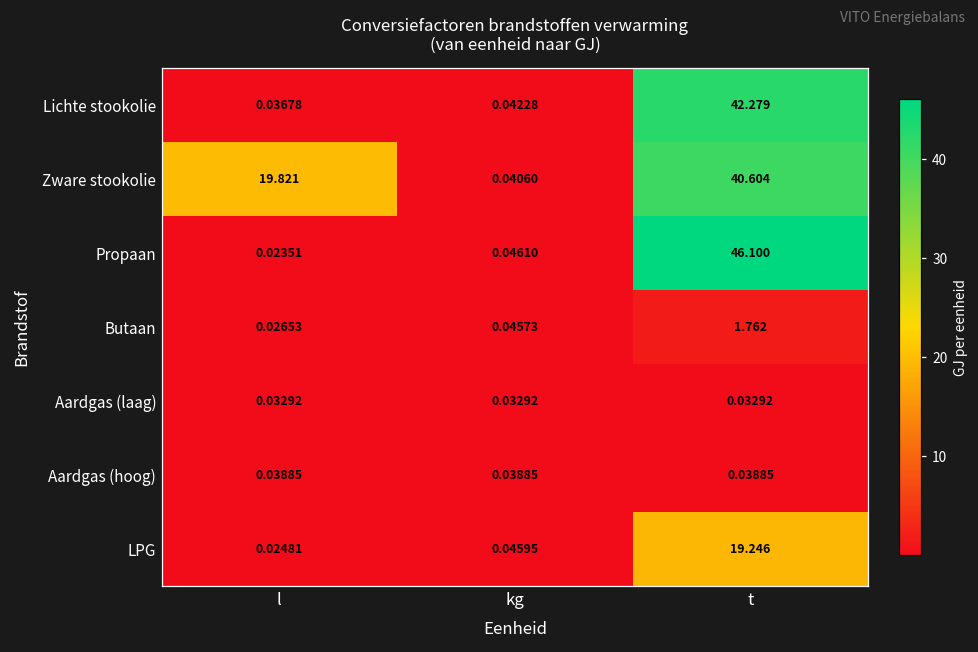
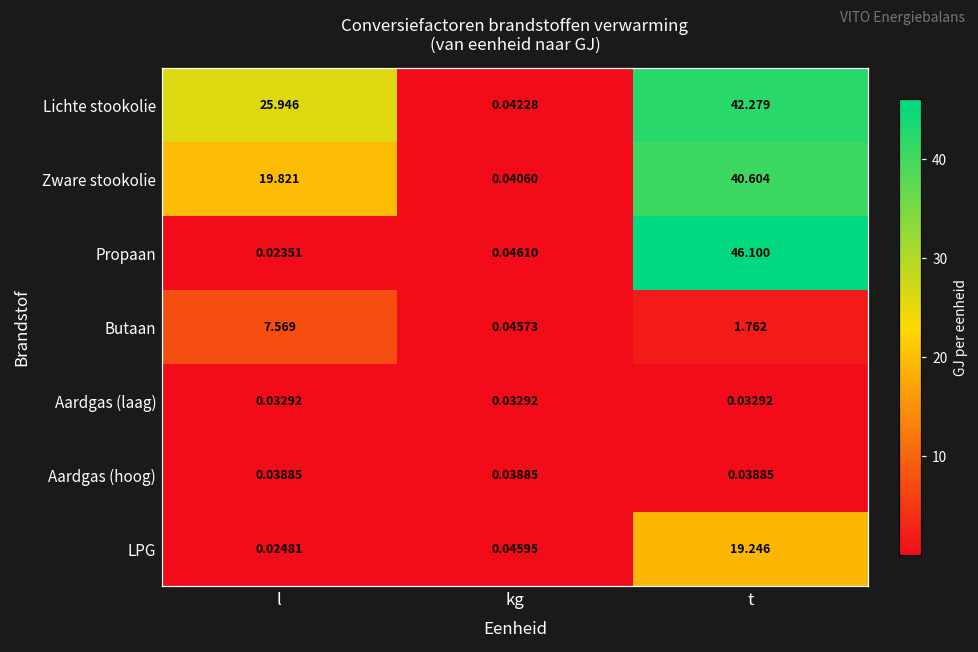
  {
    "Lichte stookolie": {
-     "l": 0.03678,
+     "l": 25.946,
      "kg": 0.04228,
      "t": 42.279
    },
    "Zware stookolie": {
      "l": 19.821,
      "kg": 0.04060,
      "t": 40.604
    },
    "Propaan": {
      "l": 0.02351,
      "kg": 0.04610,
      "t": 46.100
    },
    "Butaan": {
-     "l": 0.02653,
+     "l": 7.569,
      "kg": 0.04573,
      "t": 1.762
    },
    "Aardgas (laag)": {
      "l": 0.03292,
      "kg": 0.03292,
      "t": 0.03292
    },
    "Aardgas (hoog)": {
      "l": 0.03885,
      "kg": 0.03885,
      "t": 0.03885
    },
    "LPG": {
      "l": 0.02481,
      "kg": 0.04595,
      "t": 19.246
    }
  }
